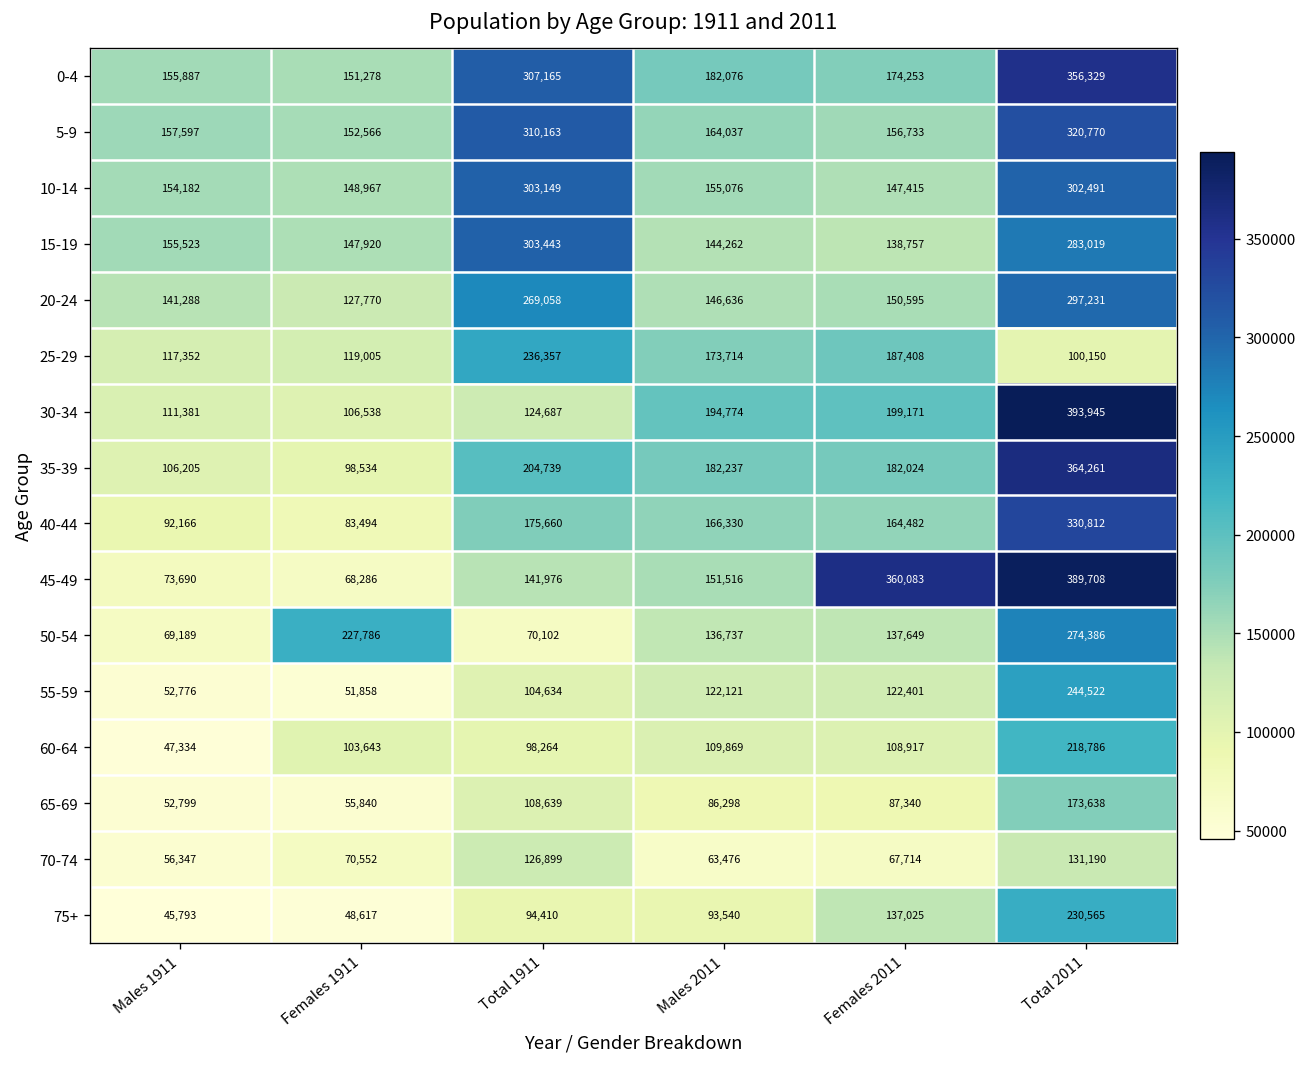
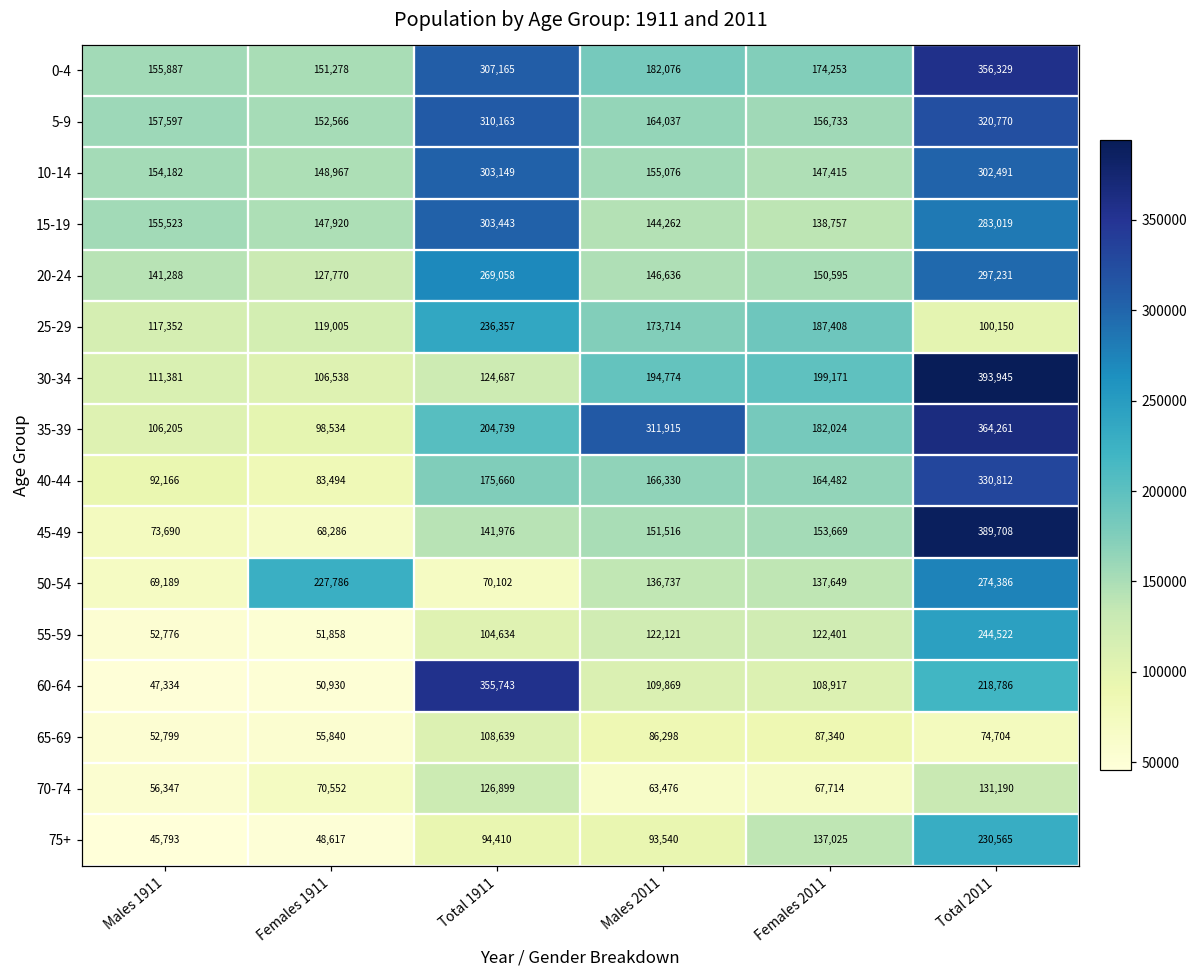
  {
    "0-4": {
      "Males 1911": "155,887",
      "Females 1911": "151,278",
      "Total 1911": "307,165",
      "Males 2011": "182,076",
      "Females 2011": "174,253",
      "Total 2011": "356,329"
    },
    "5-9": {
      "Males 1911": "157,597",
      "Females 1911": "152,566",
      "Total 1911": "310,163",
      "Males 2011": "164,037",
      "Females 2011": "156,733",
      "Total 2011": "320,770"
    },
    "10-14": {
      "Males 1911": "154,182",
      "Females 1911": "148,967",
      "Total 1911": "303,149",
      "Males 2011": "155,076",
      "Females 2011": "147,415",
      "Total 2011": "302,491"
    },
    "15-19": {
      "Males 1911": "155,523",
      "Females 1911": "147,920",
      "Total 1911": "303,443",
      "Males 2011": "144,262",
      "Females 2011": "138,757",
      "Total 2011": "283,019"
    },
    "20-24": {
      "Males 1911": "141,288",
      "Females 1911": "127,770",
      "Total 1911": "269,058",
      "Males 2011": "146,636",
      "Females 2011": "150,595",
      "Total 2011": "297,231"
    },
    "25-29": {
      "Males 1911": "117,352",
      "Females 1911": "119,005",
      "Total 1911": "236,357",
      "Males 2011": "173,714",
      "Females 2011": "187,408",
      "Total 2011": "100,150"
    },
    "30-34": {
      "Males 1911": "111,381",
      "Females 1911": "106,538",
      "Total 1911": "124,687",
      "Males 2011": "194,774",
      "Females 2011": "199,171",
      "Total 2011": "393,945"
    },
    "35-39": {
      "Males 1911": "106,205",
      "Females 1911": "98,534",
      "Total 1911": "204,739",
-     "Males 2011": "182,237",
+     "Males 2011": "311,915",
      "Females 2011": "182,024",
      "Total 2011": "364,261"
    },
    "40-44": {
      "Males 1911": "92,166",
      "Females 1911": "83,494",
      "Total 1911": "175,660",
      "Males 2011": "166,330",
      "Females 2011": "164,482",
      "Total 2011": "330,812"
    },
    "45-49": {
      "Males 1911": "73,690",
      "Females 1911": "68,286",
      "Total 1911": "141,976",
      "Males 2011": "151,516",
-     "Females 2011": "360,083",
+     "Females 2011": "153,669",
      "Total 2011": "389,708"
    },
    "50-54": {
      "Males 1911": "69,189",
      "Females 1911": "227,786",
      "Total 1911": "70,102",
      "Males 2011": "136,737",
      "Females 2011": "137,649",
      "Total 2011": "274,386"
    },
    "55-59": {
      "Males 1911": "52,776",
      "Females 1911": "51,858",
      "Total 1911": "104,634",
      "Males 2011": "122,121",
      "Females 2011": "122,401",
      "Total 2011": "244,522"
    },
    "60-64": {
      "Males 1911": "47,334",
-     "Females 1911": "103,643",
-     "Total 1911": "98,264",
+     "Females 1911": "50,930",
+     "Total 1911": "355,743",
      "Males 2011": "109,869",
      "Females 2011": "108,917",
      "Total 2011": "218,786"
    },
    "65-69": {
      "Males 1911": "52,799",
      "Females 1911": "55,840",
      "Total 1911": "108,639",
      "Males 2011": "86,298",
      "Females 2011": "87,340",
-     "Total 2011": "173,638"
+     "Total 2011": "74,704"
    },
    "70-74": {
      "Males 1911": "56,347",
      "Females 1911": "70,552",
      "Total 1911": "126,899",
      "Males 2011": "63,476",
      "Females 2011": "67,714",
      "Total 2011": "131,190"
    },
    "75+": {
      "Males 1911": "45,793",
      "Females 1911": "48,617",
      "Total 1911": "94,410",
      "Males 2011": "93,540",
      "Females 2011": "137,025",
      "Total 2011": "230,565"
    }
  }
